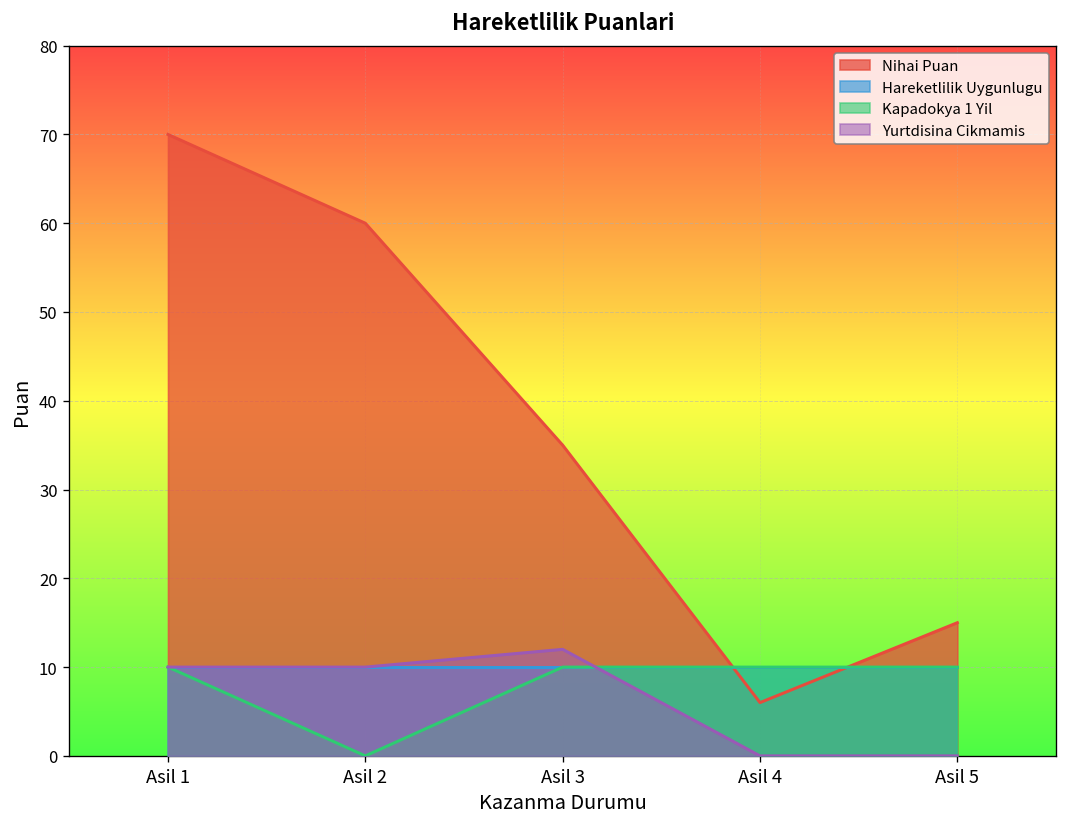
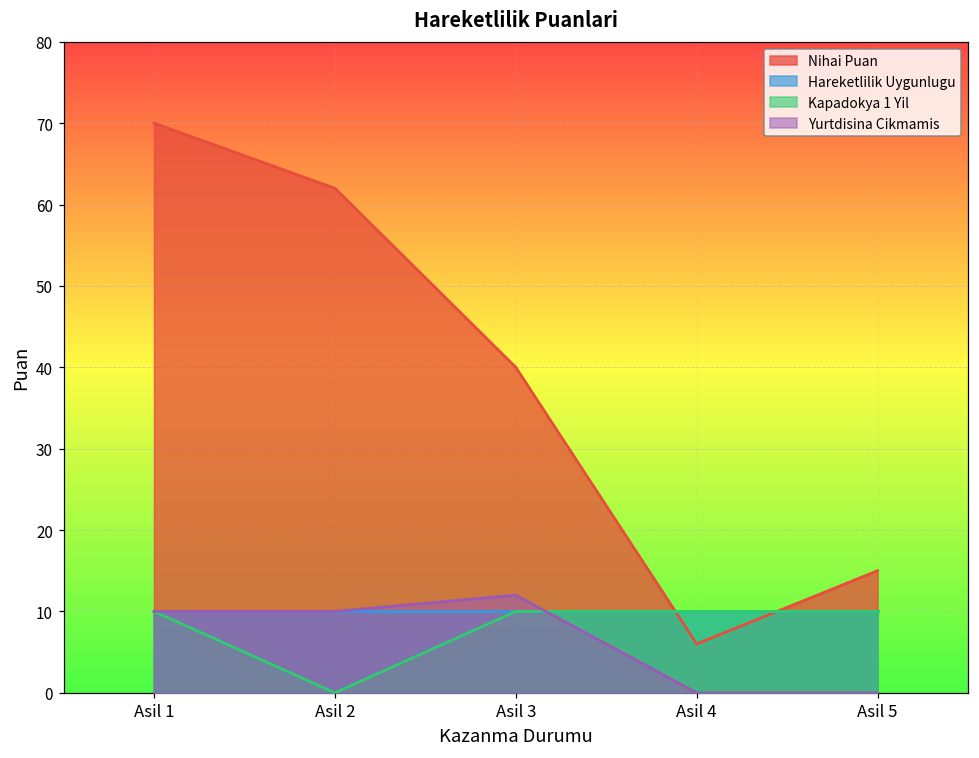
  {
    "Nihai Puan": {
      "Asil 1": 70,
-     "Asil 2": 60,
-     "Asil 3": 35,
+     "Asil 2": 62,
+     "Asil 3": 40,
      "Asil 4": 6,
      "Asil 5": 15
    },
    "Kapadokya 1 Yil": {
      "Asil 2": 0
    },
    "Yurtdisina Cikmamis": {
      "Asil 3": 12,
      "Asil 4": 0,
      "Asil 5": 0
    }
  }
